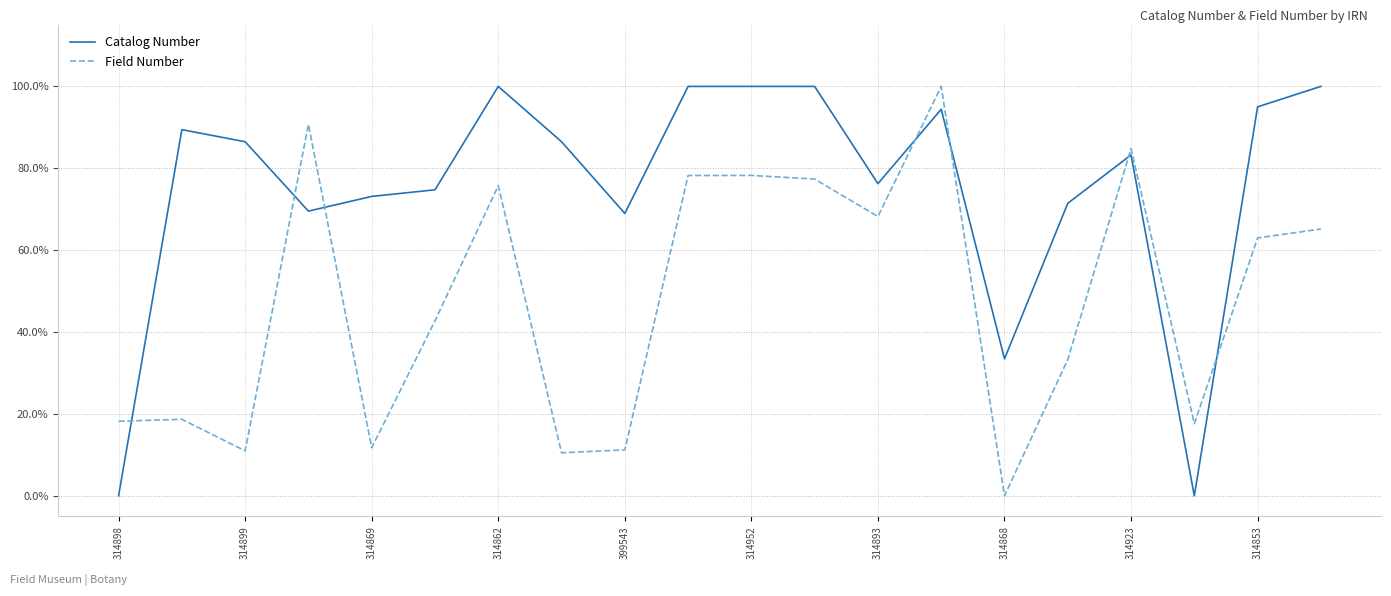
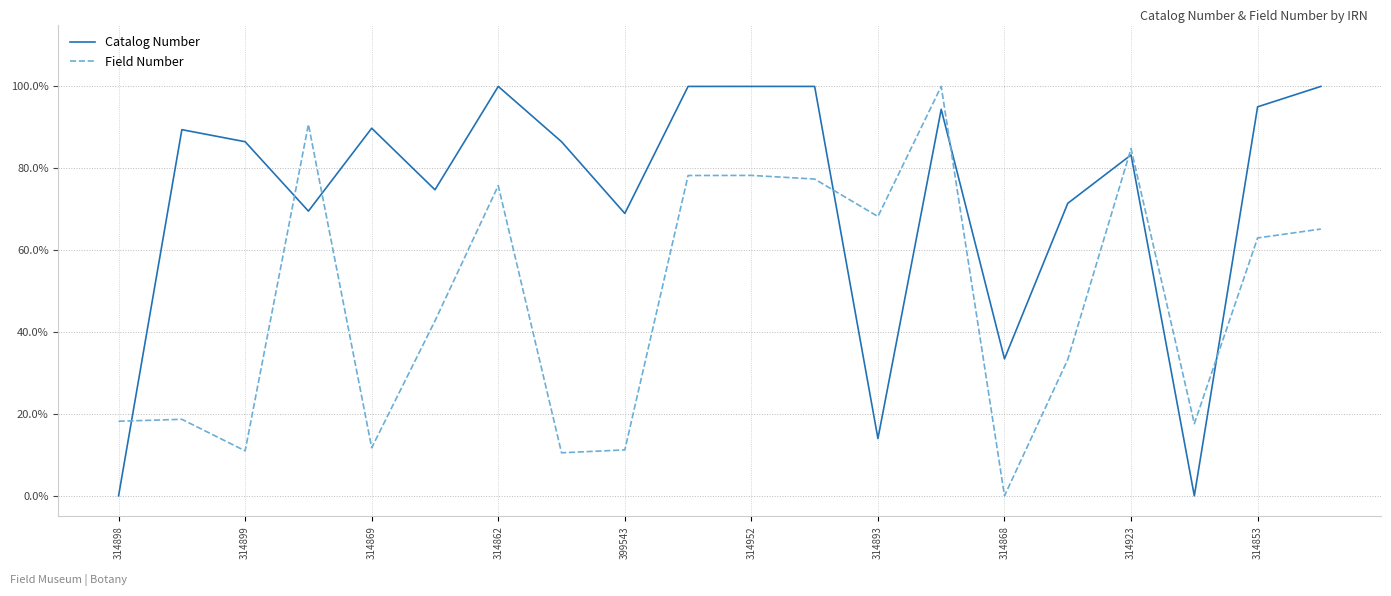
  {
    "Catalog Number": {
      "314898": "0%",
      "314899": "86%",
-     "314869": "73%",
+     "314869": "90%",
      "314862": "100%",
      "399543": "69%",
      "314952": "100%",
-     "314893": "76%",
+     "314893": "14%",
      "314868": "33%",
      "314923": "83%",
      "314853": "95%"
    },
    "Field Number": {
      "314898": "18%",
      "314899": "11%",
      "314869": "12%",
      "314862": "76%",
      "399543": "11%",
      "314952": "78%",
      "314893": "68%",
      "314868": "0%",
      "314923": "85%",
      "314853": "63%"
    }
  }
